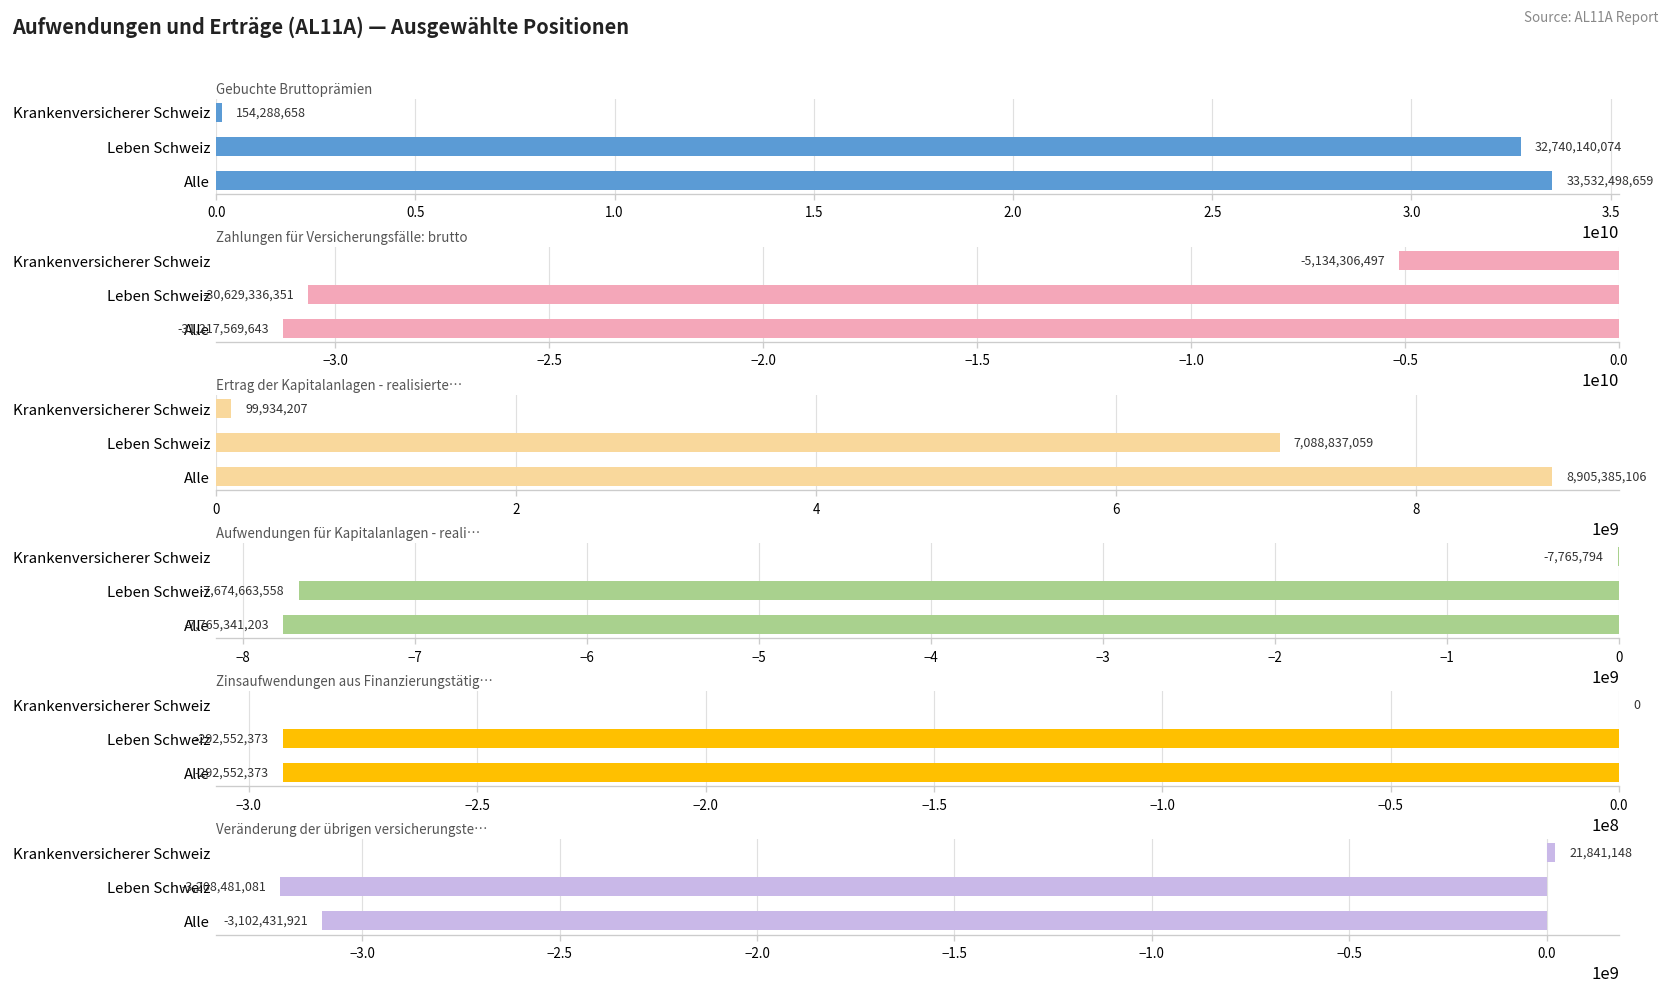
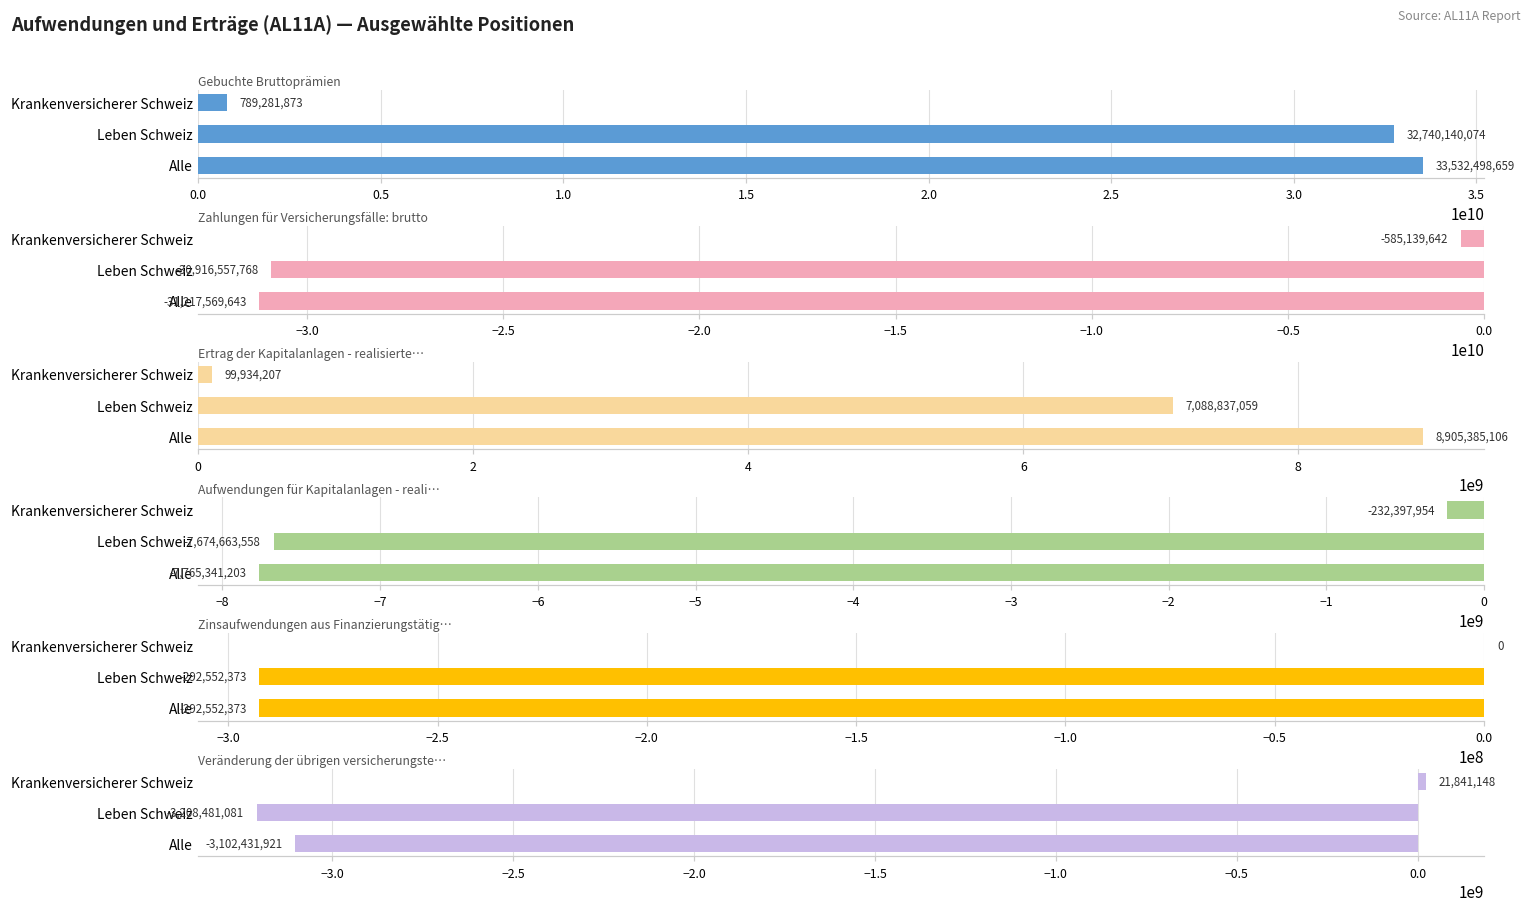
  {
    "Gebuchte Bruttoprämien": {
-     "Krankenversicherer Schweiz": "154,288,658",
+     "Krankenversicherer Schweiz": "789,281,873",
      "Leben Schweiz": "32,740,140,074",
      "Alle": "33,532,498,659"
    },
    "Zahlungen für Versicherungsfälle: brutto": {
-     "Krankenversicherer Schweiz": "-5,134,306,497",
-     "Leben Schweiz": "-30,629,336,351",
+     "Krankenversicherer Schweiz": "-585,139,642",
+     "Leben Schweiz": "-30,916,557,768",
      "Alle": "-31,217,569,643"
    },
    "Ertrag der Kapitalanlagen - realisierte…": {
      "Krankenversicherer Schweiz": "99,934,207",
      "Leben Schweiz": "7,088,837,059",
      "Alle": "8,905,385,106"
    },
    "Aufwendungen für Kapitalanlagen - reali…": {
-     "Krankenversicherer Schweiz": "-7,765,794",
+     "Krankenversicherer Schweiz": "-232,397,954",
      "Leben Schweiz": "-7,674,663,558",
      "Alle": "-7,765,341,203"
    },
    "Zinsaufwendungen aus Finanzierungstätig…": {
      "Krankenversicherer Schweiz": "0",
      "Leben Schweiz": "-292,552,373",
      "Alle": "-292,552,373"
    },
    "Veränderung der übrigen versicherungste…": {
      "Krankenversicherer Schweiz": "21,841,148",
      "Leben Schweiz": "-3,208,481,081",
      "Alle": "-3,102,431,921"
    }
  }
